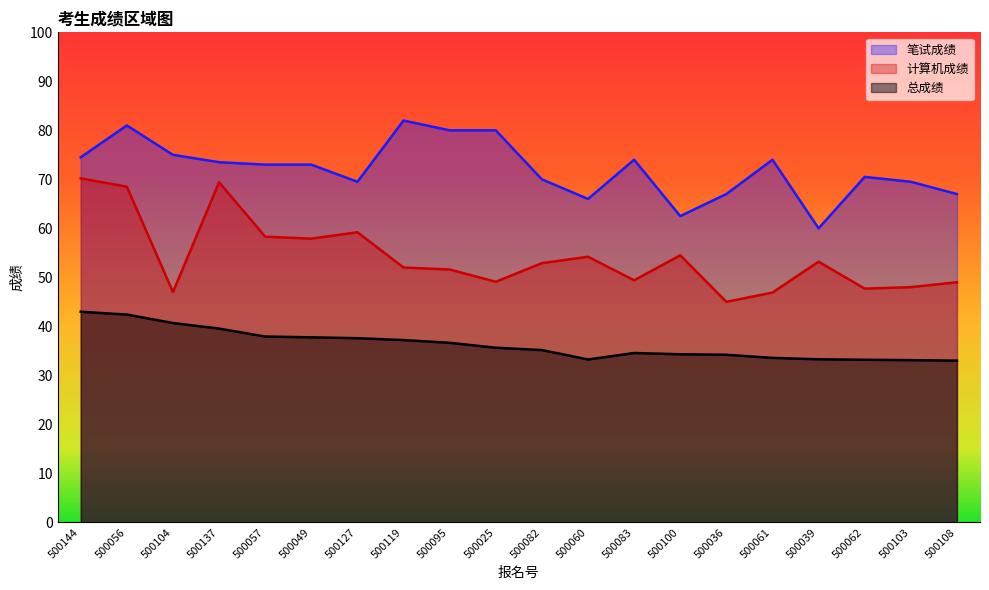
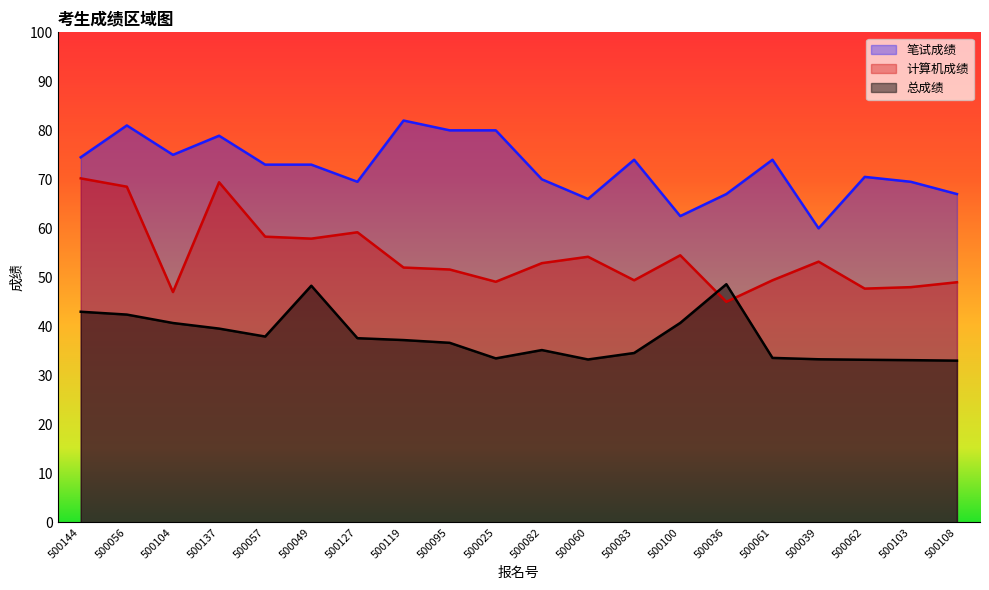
  {
    "笔试成绩": {
      "500144": 75,
      "500056": 81,
      "500104": 75,
-     "500137": 74,
+     "500137": 79,
      "500057": 73,
      "500049": 73,
      "500127": 70,
      "500119": 82,
      "500095": 80,
      "500025": 80,
      "500082": 70,
      "500060": 66,
      "500083": 74,
      "500100": 63,
      "500036": 67,
      "500061": 74,
      "500039": 60,
      "500062": 71,
      "500103": 70,
      "500108": 67
    },
    "计算机成绩": {
      "500144": 70,
      "500056": 69,
      "500104": 47,
      "500137": 69,
      "500057": 58,
      "500049": 58,
      "500127": 59,
      "500119": 52,
      "500095": 52,
      "500025": 49,
      "500082": 53,
      "500060": 54,
      "500083": 49,
      "500100": 55,
      "500036": 45,
-     "500061": 47,
+     "500061": 49,
      "500039": 53,
      "500062": 48,
      "500103": 48,
      "500108": 49
    },
    "总成绩": {
      "500144": 43,
      "500056": 42,
      "500104": 41,
      "500137": 40,
      "500057": 38,
-     "500049": 38,
+     "500049": 48,
      "500127": 38,
      "500119": 37,
      "500095": 37,
-     "500025": 36,
+     "500025": 33,
      "500082": 35,
      "500060": 33,
      "500083": 35,
-     "500100": 34,
-     "500036": 34,
+     "500100": 41,
+     "500036": 49,
      "500061": 34,
      "500039": 33,
      "500062": 33,
      "500103": 33,
      "500108": 33
    }
  }
